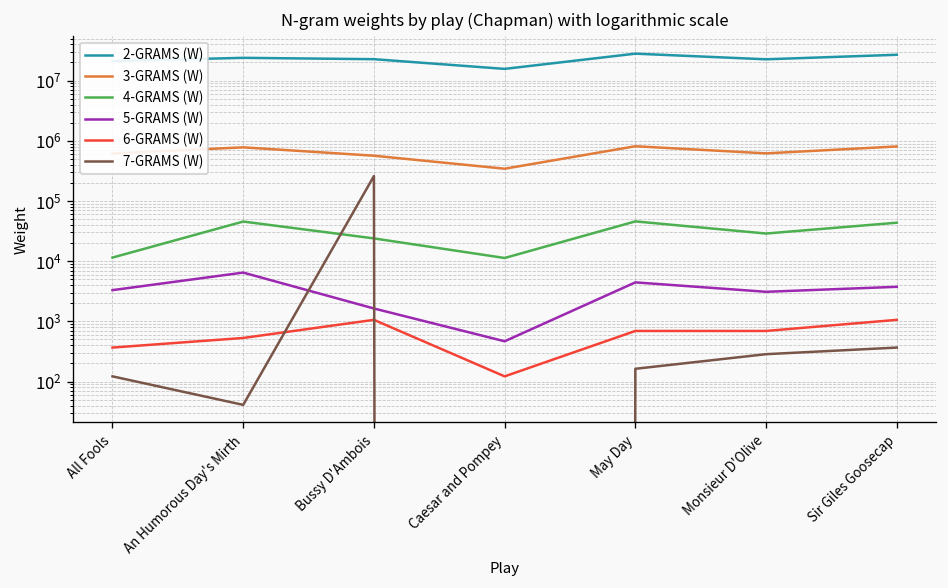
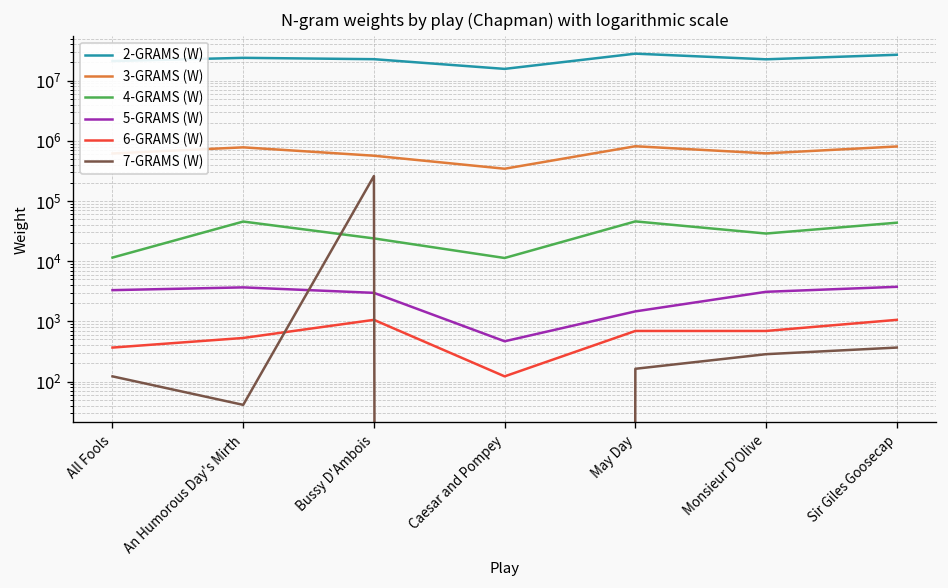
  {
    "2-GRAMS (W)": {
      "An Humorous Day's Mirth": 20000000,
      "Bussy D'Ambois": 20000000,
      "Caesar and Pompey": 16000000,
      "May Day": 30000000,
      "Monsieur D'Olive": 20000000,
      "Sir Giles Goosecap": 30000000
    },
    "4-GRAMS (W)": {
      "All Fools": 11000,
      "An Humorous Day's Mirth": 50000,
      "Bussy D'Ambois": 20000,
      "Caesar and Pompey": 11000,
      "May Day": 50000,
      "Monsieur D'Olive": 30000,
      "Sir Giles Goosecap": 40000
    },
    "5-GRAMS (W)": {
      "All Fools": 3000,
-     "An Humorous Day's Mirth": 6000,
-     "Bussy D'Ambois": 1600,
+     "An Humorous Day's Mirth": 4000,
+     "Bussy D'Ambois": 3000,
      "Caesar and Pompey": 500,
-     "May Day": 4000,
+     "May Day": 1500,
      "Monsieur D'Olive": 3000,
      "Sir Giles Goosecap": 4000
    },
    "7-GRAMS (W)": {
      "All Fools": 120,
      "An Humorous Day's Mirth": 40,
      "Bussy D'Ambois": 300000,
      "May Day": 160,
      "Monsieur D'Olive": 300,
      "Sir Giles Goosecap": 400
    }
  }
